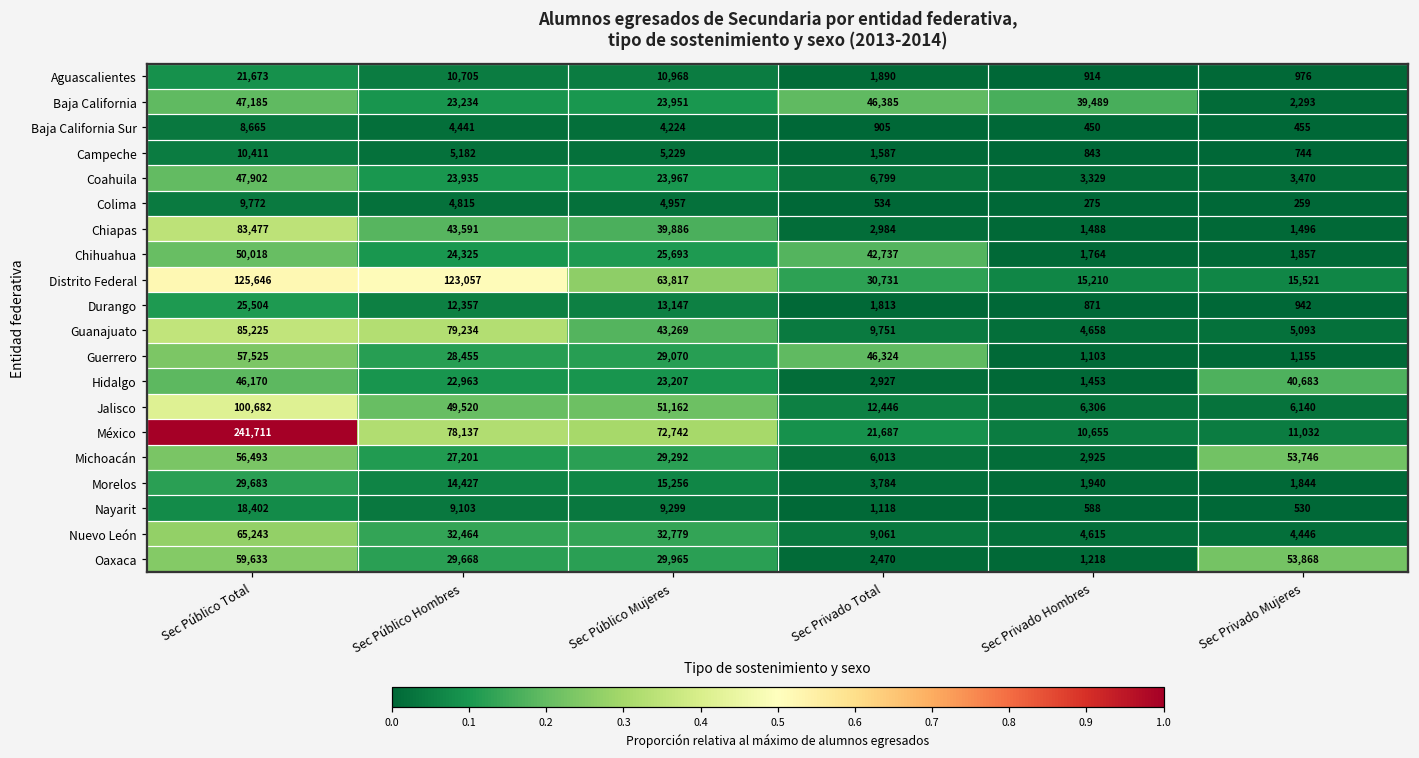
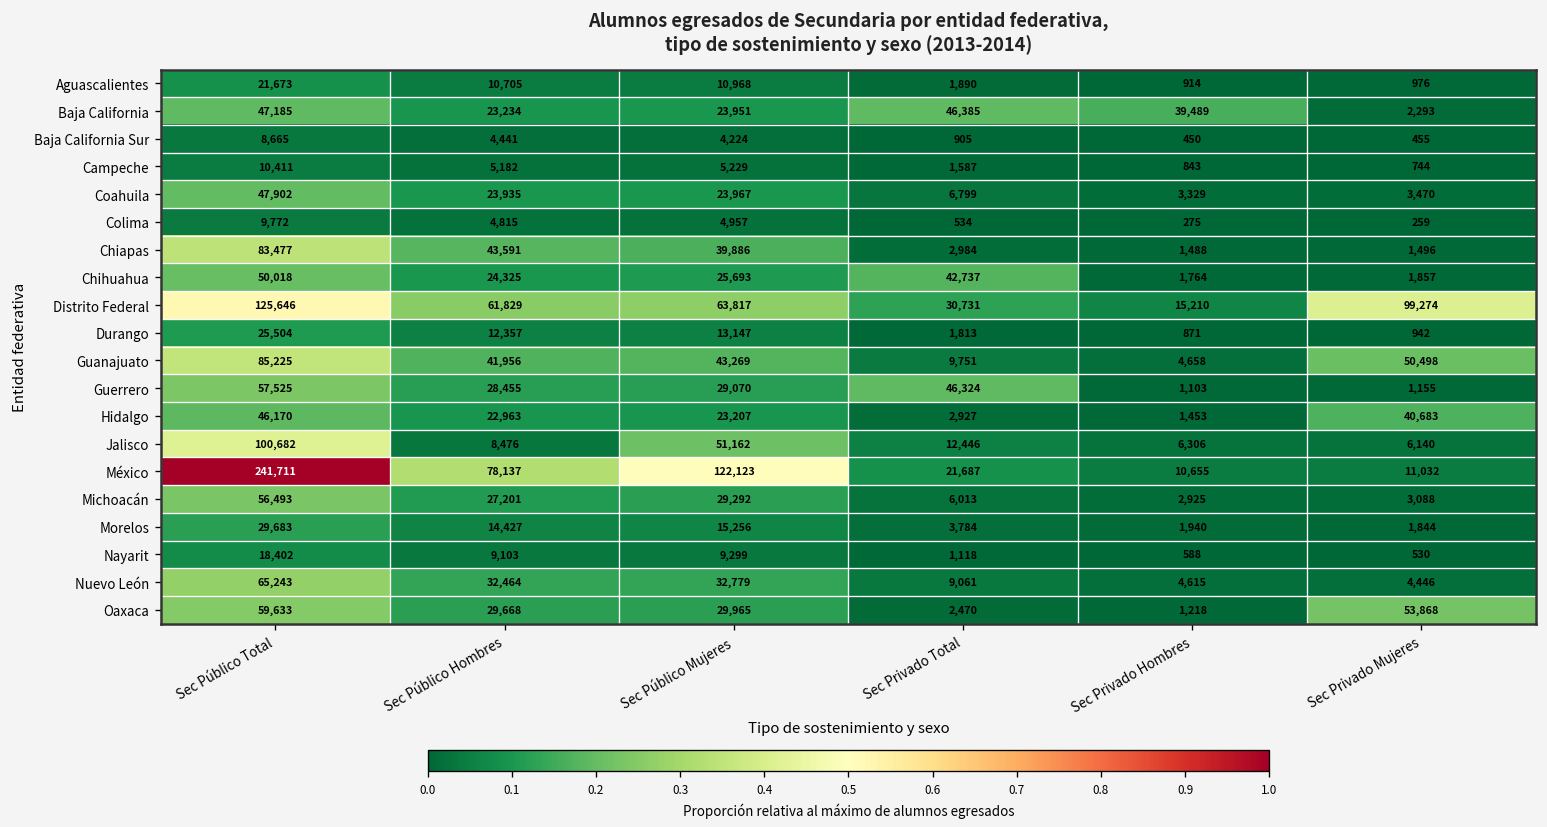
  {
    "Aguascalientes": {
      "Sec Público Total": "21,673",
      "Sec Público Hombres": "10,705",
      "Sec Público Mujeres": "10,968",
      "Sec Privado Total": "1,890",
      "Sec Privado Hombres": "914",
      "Sec Privado Mujeres": "976"
    },
    "Baja California": {
      "Sec Público Total": "47,185",
      "Sec Público Hombres": "23,234",
      "Sec Público Mujeres": "23,951",
      "Sec Privado Total": "46,385",
      "Sec Privado Hombres": "39,489",
      "Sec Privado Mujeres": "2,293"
    },
    "Baja California Sur": {
      "Sec Público Total": "8,665",
      "Sec Público Hombres": "4,441",
      "Sec Público Mujeres": "4,224",
      "Sec Privado Total": "905",
      "Sec Privado Hombres": "450",
      "Sec Privado Mujeres": "455"
    },
    "Campeche": {
      "Sec Público Total": "10,411",
      "Sec Público Hombres": "5,182",
      "Sec Público Mujeres": "5,229",
      "Sec Privado Total": "1,587",
      "Sec Privado Hombres": "843",
      "Sec Privado Mujeres": "744"
    },
    "Coahuila": {
      "Sec Público Total": "47,902",
      "Sec Público Hombres": "23,935",
      "Sec Público Mujeres": "23,967",
      "Sec Privado Total": "6,799",
      "Sec Privado Hombres": "3,329",
      "Sec Privado Mujeres": "3,470"
    },
    "Colima": {
      "Sec Público Total": "9,772",
      "Sec Público Hombres": "4,815",
      "Sec Público Mujeres": "4,957",
      "Sec Privado Total": "534",
      "Sec Privado Hombres": "275",
      "Sec Privado Mujeres": "259"
    },
    "Chiapas": {
      "Sec Público Total": "83,477",
      "Sec Público Hombres": "43,591",
      "Sec Público Mujeres": "39,886",
      "Sec Privado Total": "2,984",
      "Sec Privado Hombres": "1,488",
      "Sec Privado Mujeres": "1,496"
    },
    "Chihuahua": {
      "Sec Público Total": "50,018",
      "Sec Público Hombres": "24,325",
      "Sec Público Mujeres": "25,693",
      "Sec Privado Total": "42,737",
      "Sec Privado Hombres": "1,764",
      "Sec Privado Mujeres": "1,857"
    },
    "Distrito Federal": {
      "Sec Público Total": "125,646",
-     "Sec Público Hombres": "123,057",
+     "Sec Público Hombres": "61,829",
      "Sec Público Mujeres": "63,817",
      "Sec Privado Total": "30,731",
      "Sec Privado Hombres": "15,210",
-     "Sec Privado Mujeres": "15,521"
+     "Sec Privado Mujeres": "99,274"
    },
    "Durango": {
      "Sec Público Total": "25,504",
      "Sec Público Hombres": "12,357",
      "Sec Público Mujeres": "13,147",
      "Sec Privado Total": "1,813",
      "Sec Privado Hombres": "871",
      "Sec Privado Mujeres": "942"
    },
    "Guanajuato": {
      "Sec Público Total": "85,225",
-     "Sec Público Hombres": "79,234",
+     "Sec Público Hombres": "41,956",
      "Sec Público Mujeres": "43,269",
      "Sec Privado Total": "9,751",
      "Sec Privado Hombres": "4,658",
-     "Sec Privado Mujeres": "5,093"
+     "Sec Privado Mujeres": "50,498"
    },
    "Guerrero": {
      "Sec Público Total": "57,525",
      "Sec Público Hombres": "28,455",
      "Sec Público Mujeres": "29,070",
      "Sec Privado Total": "46,324",
      "Sec Privado Hombres": "1,103",
      "Sec Privado Mujeres": "1,155"
    },
    "Hidalgo": {
      "Sec Público Total": "46,170",
      "Sec Público Hombres": "22,963",
      "Sec Público Mujeres": "23,207",
      "Sec Privado Total": "2,927",
      "Sec Privado Hombres": "1,453",
      "Sec Privado Mujeres": "40,683"
    },
    "Jalisco": {
      "Sec Público Total": "100,682",
-     "Sec Público Hombres": "49,520",
+     "Sec Público Hombres": "8,476",
      "Sec Público Mujeres": "51,162",
      "Sec Privado Total": "12,446",
      "Sec Privado Hombres": "6,306",
      "Sec Privado Mujeres": "6,140"
    },
    "México": {
      "Sec Público Total": "241,711",
      "Sec Público Hombres": "78,137",
-     "Sec Público Mujeres": "72,742",
+     "Sec Público Mujeres": "122,123",
      "Sec Privado Total": "21,687",
      "Sec Privado Hombres": "10,655",
      "Sec Privado Mujeres": "11,032"
    },
    "Michoacán": {
      "Sec Público Total": "56,493",
      "Sec Público Hombres": "27,201",
      "Sec Público Mujeres": "29,292",
      "Sec Privado Total": "6,013",
      "Sec Privado Hombres": "2,925",
-     "Sec Privado Mujeres": "53,746"
+     "Sec Privado Mujeres": "3,088"
    },
    "Morelos": {
      "Sec Público Total": "29,683",
      "Sec Público Hombres": "14,427",
      "Sec Público Mujeres": "15,256",
      "Sec Privado Total": "3,784",
      "Sec Privado Hombres": "1,940",
      "Sec Privado Mujeres": "1,844"
    },
    "Nayarit": {
      "Sec Público Total": "18,402",
      "Sec Público Hombres": "9,103",
      "Sec Público Mujeres": "9,299",
      "Sec Privado Total": "1,118",
      "Sec Privado Hombres": "588",
      "Sec Privado Mujeres": "530"
    },
    "Nuevo León": {
      "Sec Público Total": "65,243",
      "Sec Público Hombres": "32,464",
      "Sec Público Mujeres": "32,779",
      "Sec Privado Total": "9,061",
      "Sec Privado Hombres": "4,615",
      "Sec Privado Mujeres": "4,446"
    },
    "Oaxaca": {
      "Sec Público Total": "59,633",
      "Sec Público Hombres": "29,668",
      "Sec Público Mujeres": "29,965",
      "Sec Privado Total": "2,470",
      "Sec Privado Hombres": "1,218",
      "Sec Privado Mujeres": "53,868"
    }
  }
